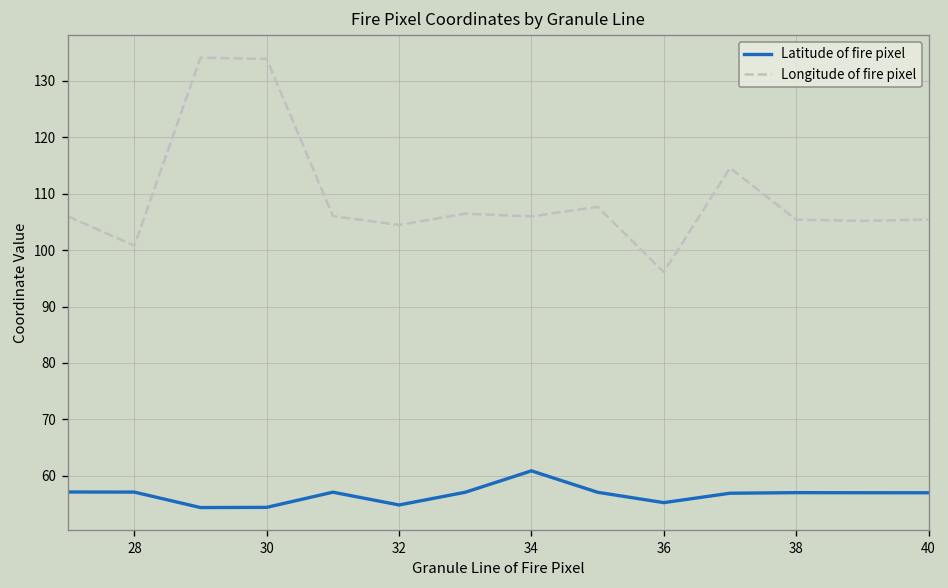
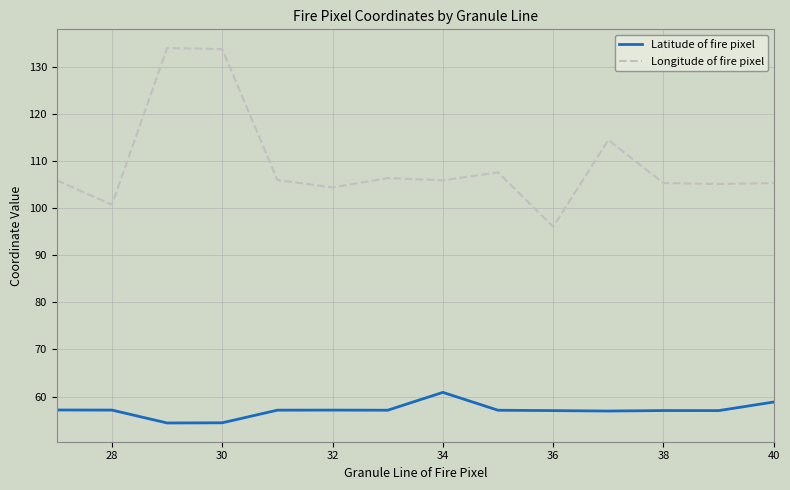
  {
    "Latitude of fire pixel": {
      "28": 57,
      "30": 54,
-     "32": 55,
+     "32": 57,
      "34": 61,
-     "36": 55,
+     "36": 57,
      "38": 57,
-     "40": 57
+     "40": 59
    },
    "Longitude of fire pixel": {
      "28": 101,
      "30": 134,
      "32": 104,
      "34": 106,
      "36": 96,
      "38": 105,
      "40": 105
    }
  }
